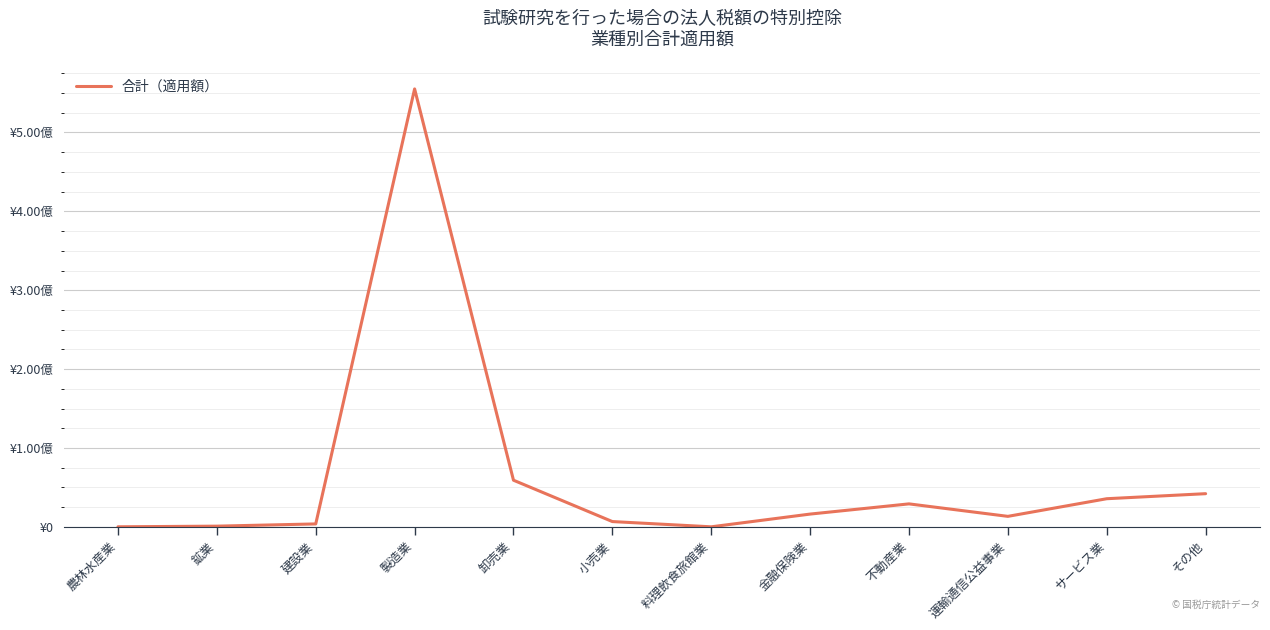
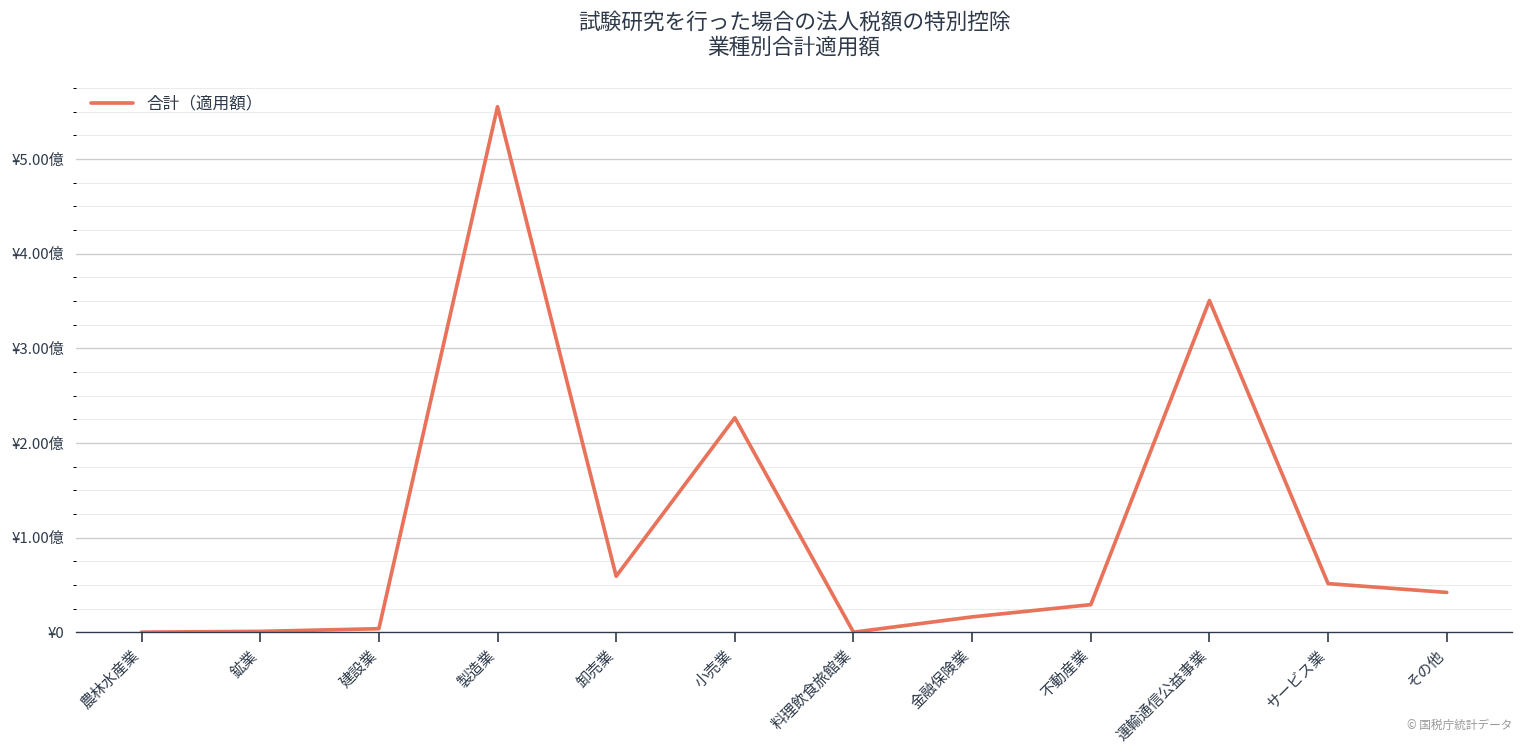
  {
    "農林水産業": "¥0.0億",
    "鉱業": "¥0.0億",
    "建設業": "¥0.0億",
    "製造業": "¥5.6億",
    "卸売業": "¥0.6億",
-   "小売業": "¥0.1億",
+   "小売業": "¥2.3億",
    "料理飲食旅館業": "¥0.0億",
    "金融保険業": "¥0.2億",
    "不動産業": "¥0.3億",
-   "運輸通信公益事業": "¥0.1億",
-   "サービス業": "¥0.4億",
+   "運輸通信公益事業": "¥3.5億",
+   "サービス業": "¥0.5億",
    "その他": "¥0.4億"
  }
